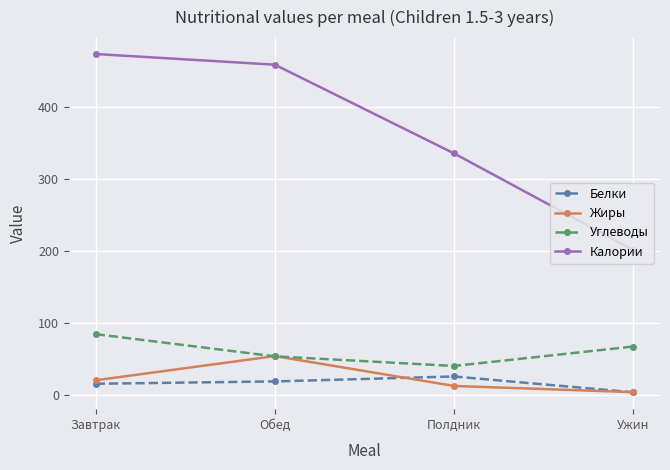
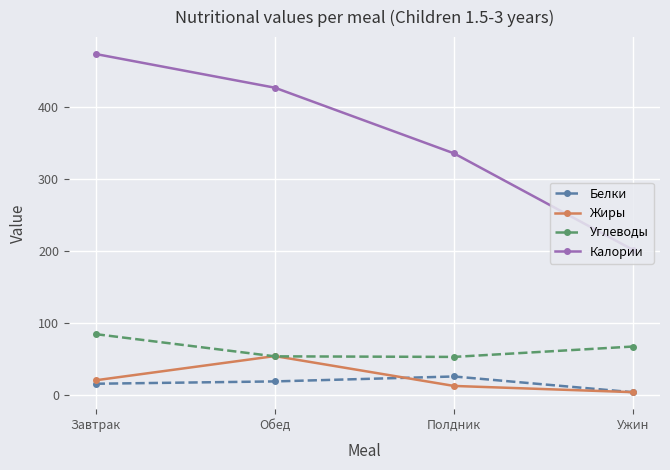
  {
    "Белки": {
      "Завтрак": 20,
      "Обед": 20,
      "Полдник": 30
    },
    "Жиры": {
      "Завтрак": 20,
      "Полдник": 10
    },
    "Углеводы": {
      "Завтрак": 80,
-     "Полдник": 40,
+     "Полдник": 50,
      "Ужин": 70
    },
    "Калории": {
      "Завтрак": 470,
-     "Обед": 460,
+     "Обед": 430,
      "Полдник": 340
    }
  }
